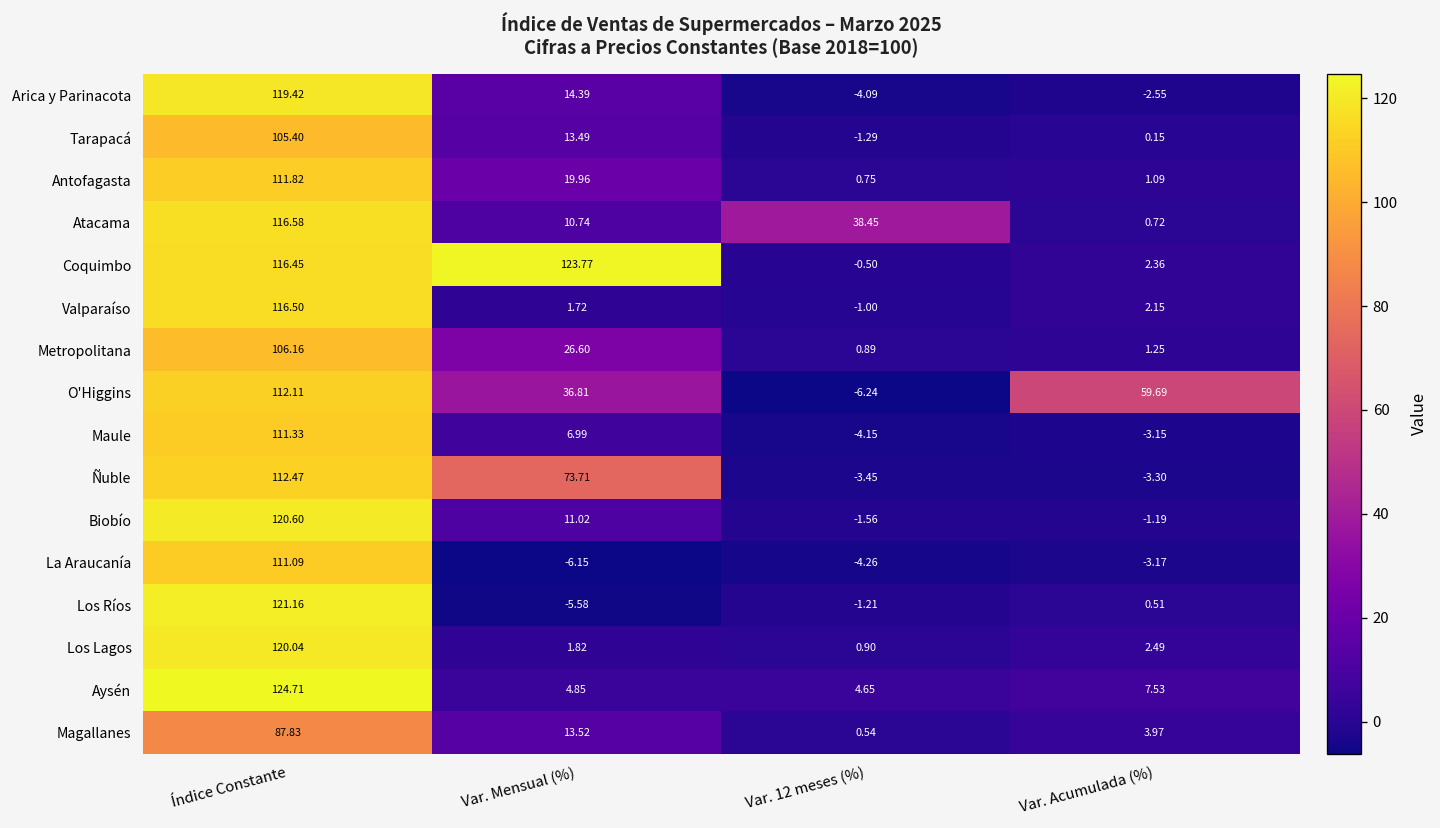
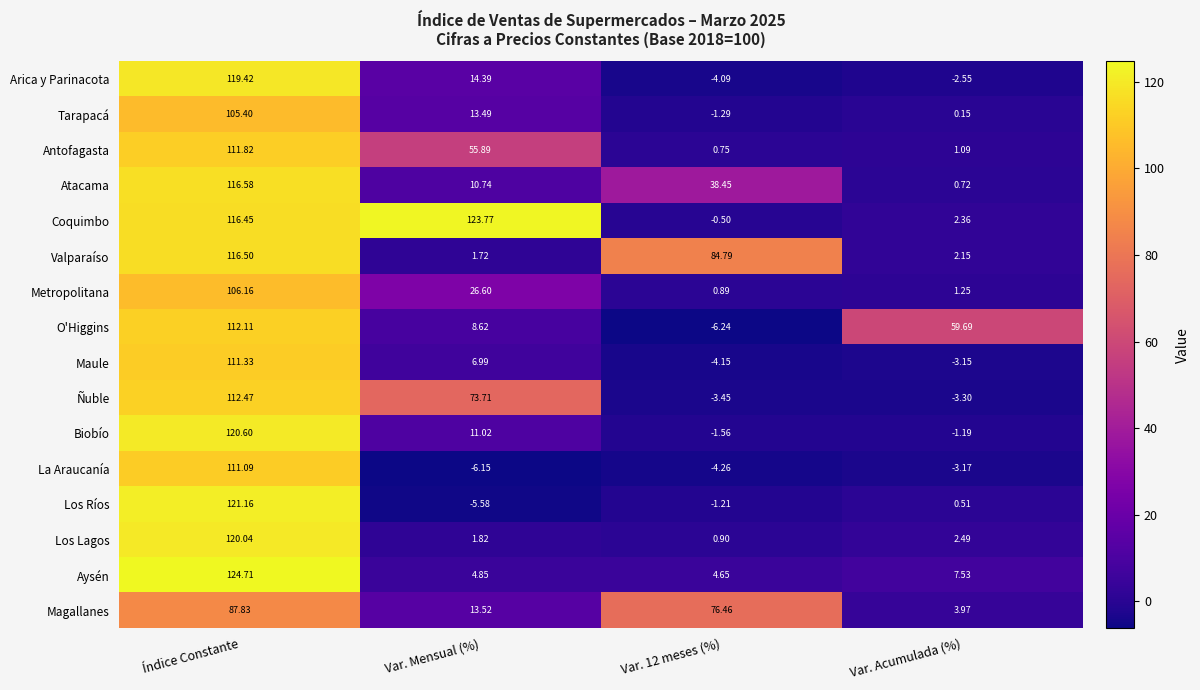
  {
    "Arica y Parinacota": {
      "Índice Constante": 119.42,
      "Var. Mensual (%)": 14.39,
      "Var. 12 meses (%)": -4.09,
      "Var. Acumulada (%)": -2.55
    },
    "Tarapacá": {
      "Índice Constante": 105.40,
      "Var. Mensual (%)": 13.49,
      "Var. 12 meses (%)": -1.29,
      "Var. Acumulada (%)": 0.15
    },
    "Antofagasta": {
      "Índice Constante": 111.82,
-     "Var. Mensual (%)": 19.96,
+     "Var. Mensual (%)": 55.89,
      "Var. 12 meses (%)": 0.75,
      "Var. Acumulada (%)": 1.09
    },
    "Atacama": {
      "Índice Constante": 116.58,
      "Var. Mensual (%)": 10.74,
      "Var. 12 meses (%)": 38.45,
      "Var. Acumulada (%)": 0.72
    },
    "Coquimbo": {
      "Índice Constante": 116.45,
      "Var. Mensual (%)": 123.77,
      "Var. 12 meses (%)": -0.50,
      "Var. Acumulada (%)": 2.36
    },
    "Valparaíso": {
      "Índice Constante": 116.50,
      "Var. Mensual (%)": 1.72,
-     "Var. 12 meses (%)": -1.00,
+     "Var. 12 meses (%)": 84.79,
      "Var. Acumulada (%)": 2.15
    },
    "Metropolitana": {
      "Índice Constante": 106.16,
      "Var. Mensual (%)": 26.60,
      "Var. 12 meses (%)": 0.89,
      "Var. Acumulada (%)": 1.25
    },
    "O'Higgins": {
      "Índice Constante": 112.11,
-     "Var. Mensual (%)": 36.81,
+     "Var. Mensual (%)": 8.62,
      "Var. 12 meses (%)": -6.24,
      "Var. Acumulada (%)": 59.69
    },
    "Maule": {
      "Índice Constante": 111.33,
      "Var. Mensual (%)": 6.99,
      "Var. 12 meses (%)": -4.15,
      "Var. Acumulada (%)": -3.15
    },
    "Ñuble": {
      "Índice Constante": 112.47,
      "Var. Mensual (%)": 73.71,
      "Var. 12 meses (%)": -3.45,
      "Var. Acumulada (%)": -3.30
    },
    "Biobío": {
      "Índice Constante": 120.60,
      "Var. Mensual (%)": 11.02,
      "Var. 12 meses (%)": -1.56,
      "Var. Acumulada (%)": -1.19
    },
    "La Araucanía": {
      "Índice Constante": 111.09,
      "Var. Mensual (%)": -6.15,
      "Var. 12 meses (%)": -4.26,
      "Var. Acumulada (%)": -3.17
    },
    "Los Ríos": {
      "Índice Constante": 121.16,
      "Var. Mensual (%)": -5.58,
      "Var. 12 meses (%)": -1.21,
      "Var. Acumulada (%)": 0.51
    },
    "Los Lagos": {
      "Índice Constante": 120.04,
      "Var. Mensual (%)": 1.82,
      "Var. 12 meses (%)": 0.90,
      "Var. Acumulada (%)": 2.49
    },
    "Aysén": {
      "Índice Constante": 124.71,
      "Var. Mensual (%)": 4.85,
      "Var. 12 meses (%)": 4.65,
      "Var. Acumulada (%)": 7.53
    },
    "Magallanes": {
      "Índice Constante": 87.83,
      "Var. Mensual (%)": 13.52,
-     "Var. 12 meses (%)": 0.54,
+     "Var. 12 meses (%)": 76.46,
      "Var. Acumulada (%)": 3.97
    }
  }
